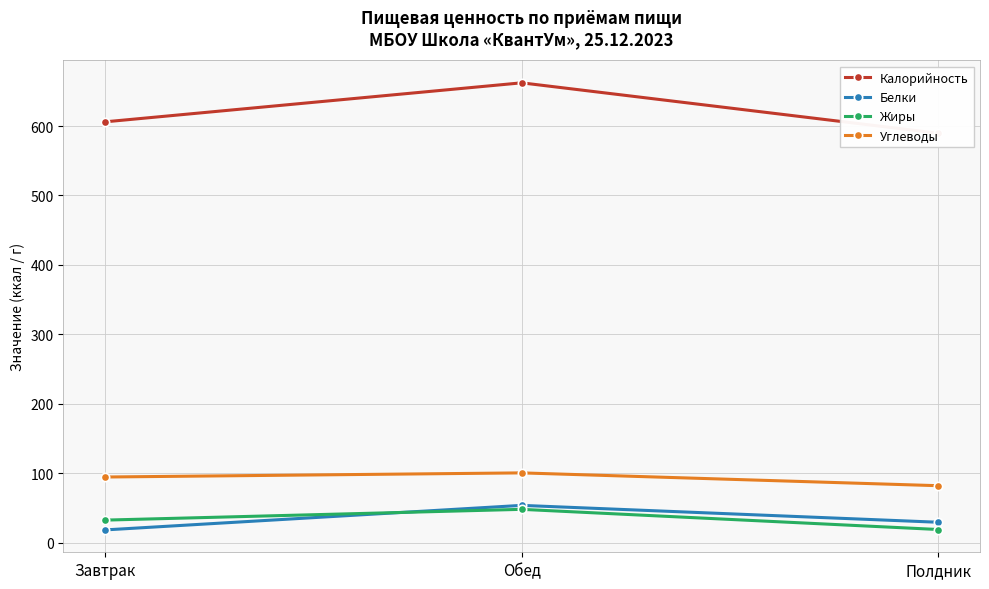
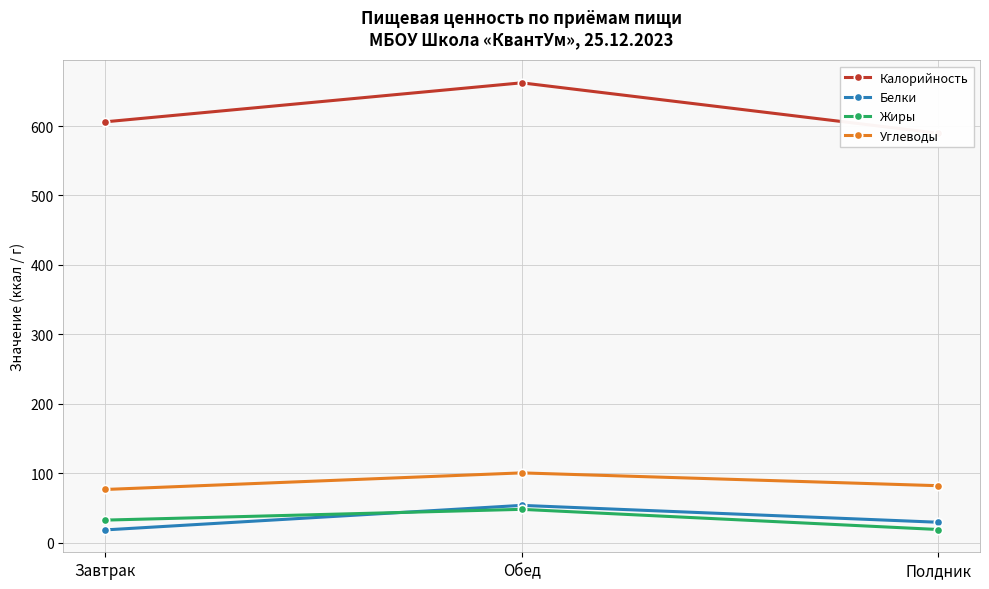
  {
    "Калорийность": {
      "Завтрак": 610,
      "Обед": 660
    },
    "Белки": {
      "Завтрак": 20,
      "Обед": 50,
      "Полдник": 30
    },
    "Жиры": {
      "Завтрак": 30,
      "Обед": 50,
      "Полдник": 20
    },
    "Углеводы": {
-     "Завтрак": 90,
+     "Завтрак": 80,
      "Обед": 100,
      "Полдник": 80
    }
  }
